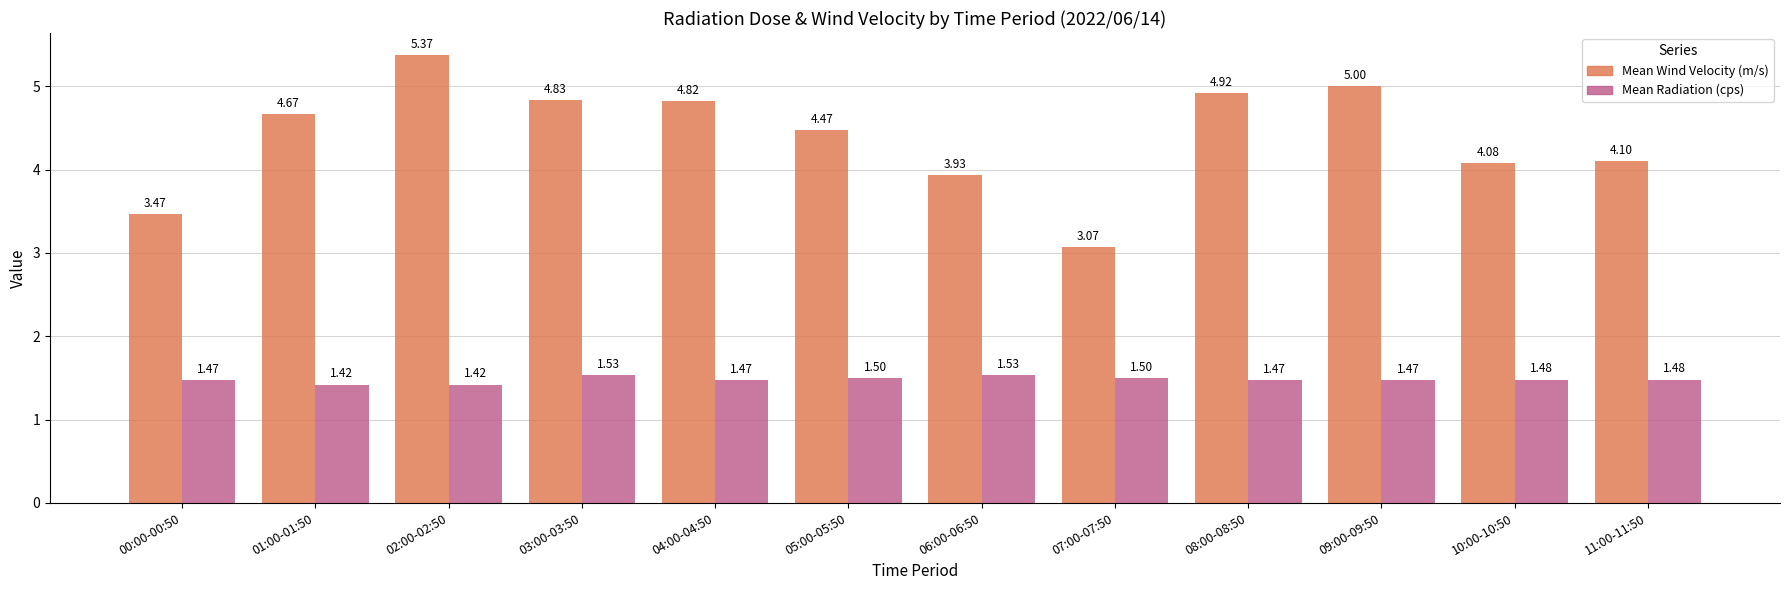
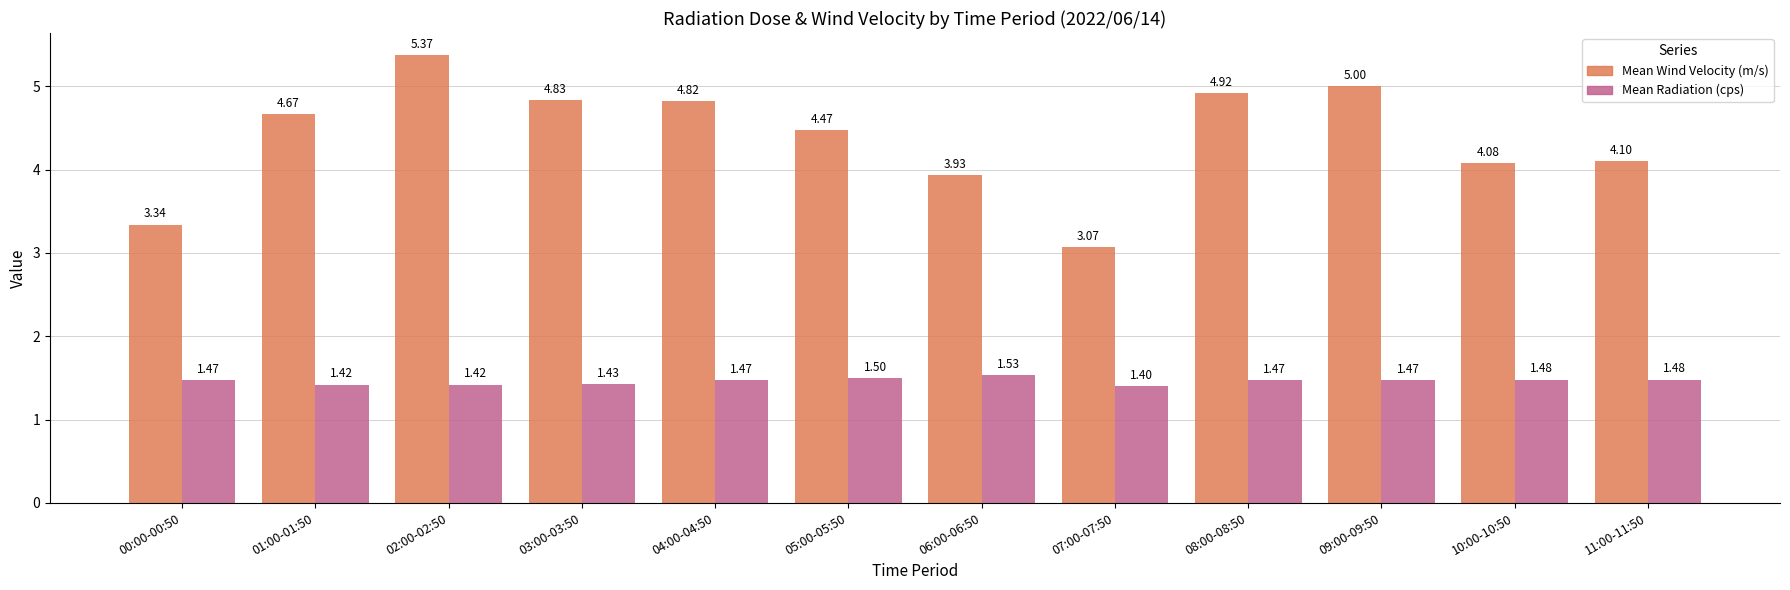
  {
    "Mean Wind Velocity (m/s)": {
-     "00:00-00:50": 3.47,
+     "00:00-00:50": 3.34,
      "01:00-01:50": 4.67,
      "02:00-02:50": 5.37,
      "03:00-03:50": 4.83,
      "04:00-04:50": 4.82,
      "05:00-05:50": 4.47,
      "06:00-06:50": 3.93,
      "07:00-07:50": 3.07,
      "08:00-08:50": 4.92,
      "09:00-09:50": 5.00,
      "10:00-10:50": 4.08,
      "11:00-11:50": 4.10
    },
    "Mean Radiation (cps)": {
      "00:00-00:50": 1.47,
      "01:00-01:50": 1.42,
      "02:00-02:50": 1.42,
-     "03:00-03:50": 1.53,
+     "03:00-03:50": 1.43,
      "04:00-04:50": 1.47,
      "05:00-05:50": 1.50,
      "06:00-06:50": 1.53,
-     "07:00-07:50": 1.50,
+     "07:00-07:50": 1.40,
      "08:00-08:50": 1.47,
      "09:00-09:50": 1.47,
      "10:00-10:50": 1.48,
      "11:00-11:50": 1.48
    }
  }
